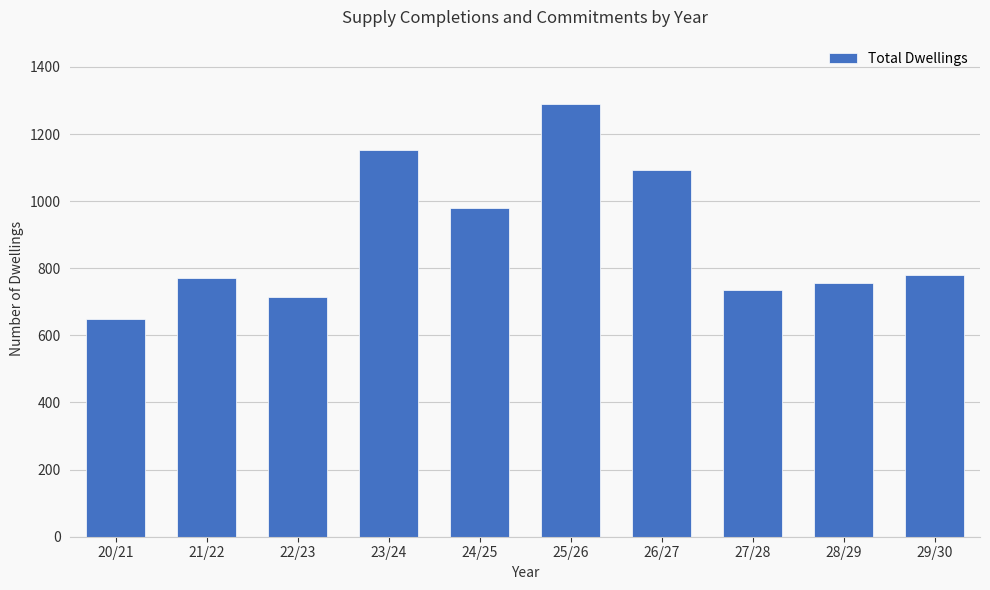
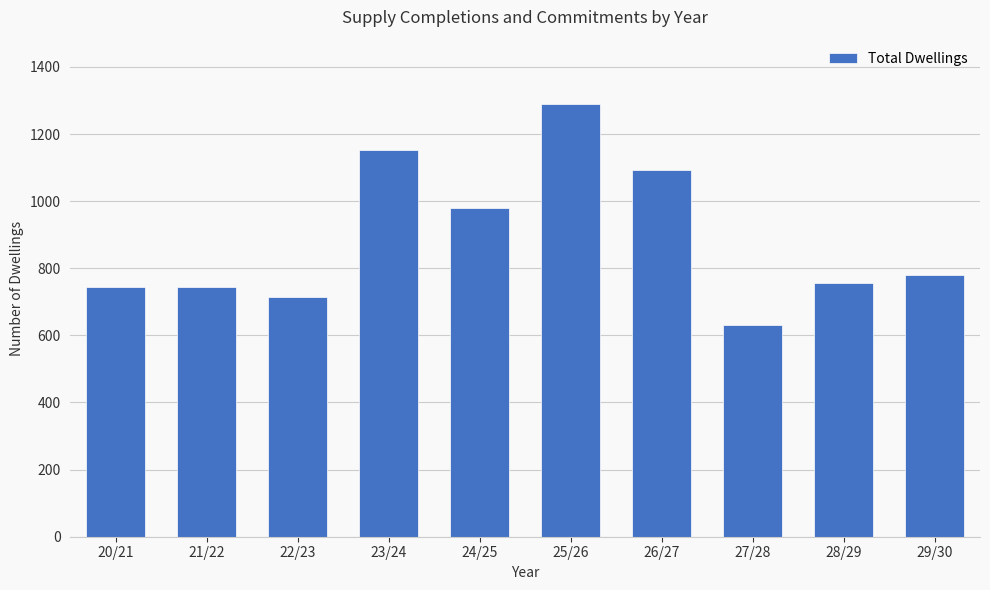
  {
-   "20/21": 650,
-   "21/22": 770,
+   "20/21": 750,
+   "21/22": 740,
    "22/23": 720,
    "23/24": 1150,
    "24/25": 980,
    "25/26": 1290,
    "26/27": 1090,
-   "27/28": 740,
+   "27/28": 630,
    "28/29": 760,
    "29/30": 780
  }
